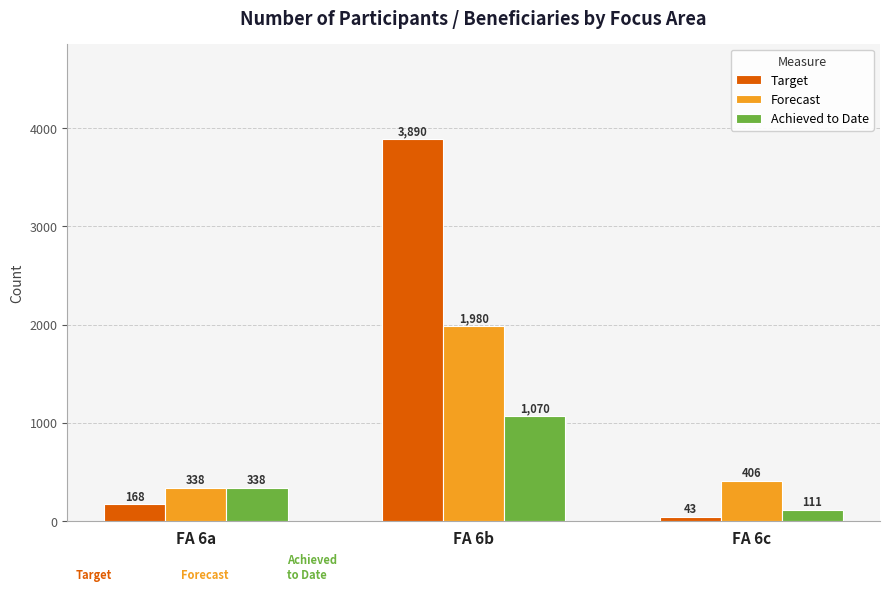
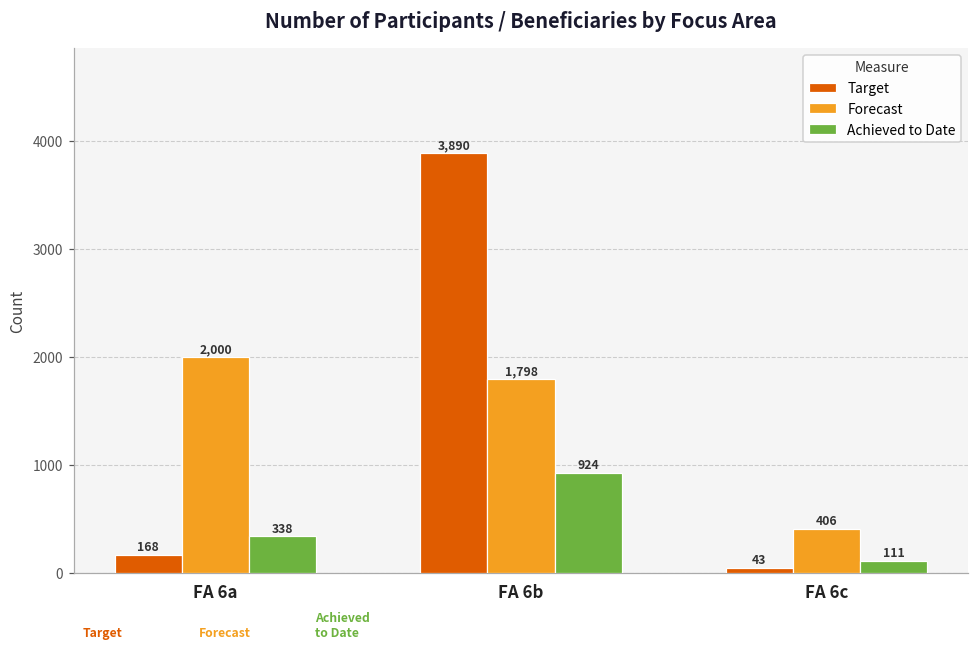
  {
    "Target": {
      "FA 6a": "168",
      "FA 6b": "3,890",
      "FA 6c": "43"
    },
    "Forecast": {
-     "FA 6a": "338",
-     "FA 6b": "1,980",
+     "FA 6a": "2,000",
+     "FA 6b": "1,798",
      "FA 6c": "406"
    },
    "Achieved to Date": {
      "FA 6a": "338",
-     "FA 6b": "1,070",
+     "FA 6b": "924",
      "FA 6c": "111"
    }
  }
